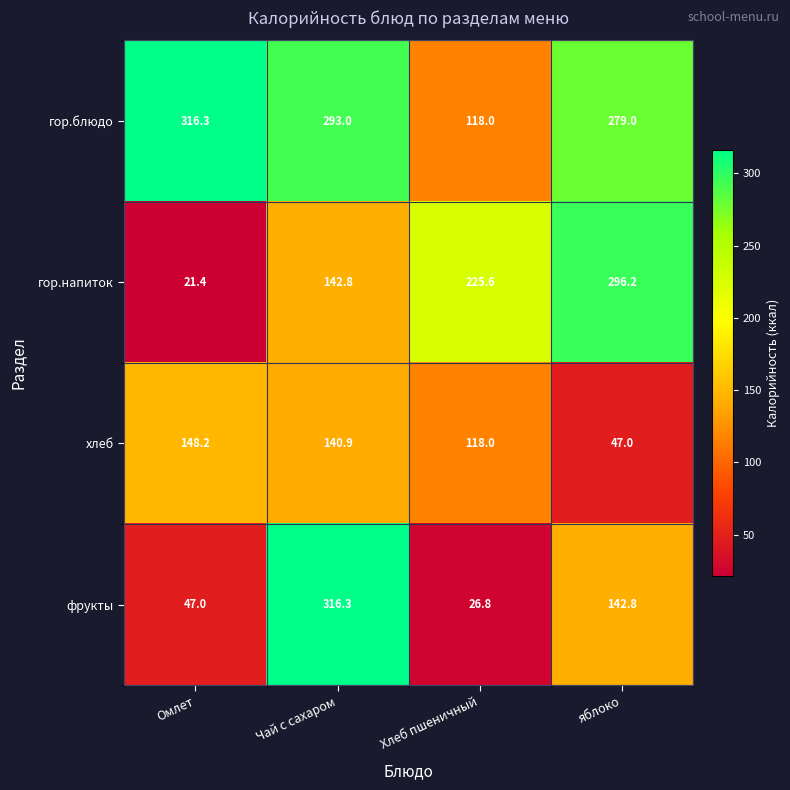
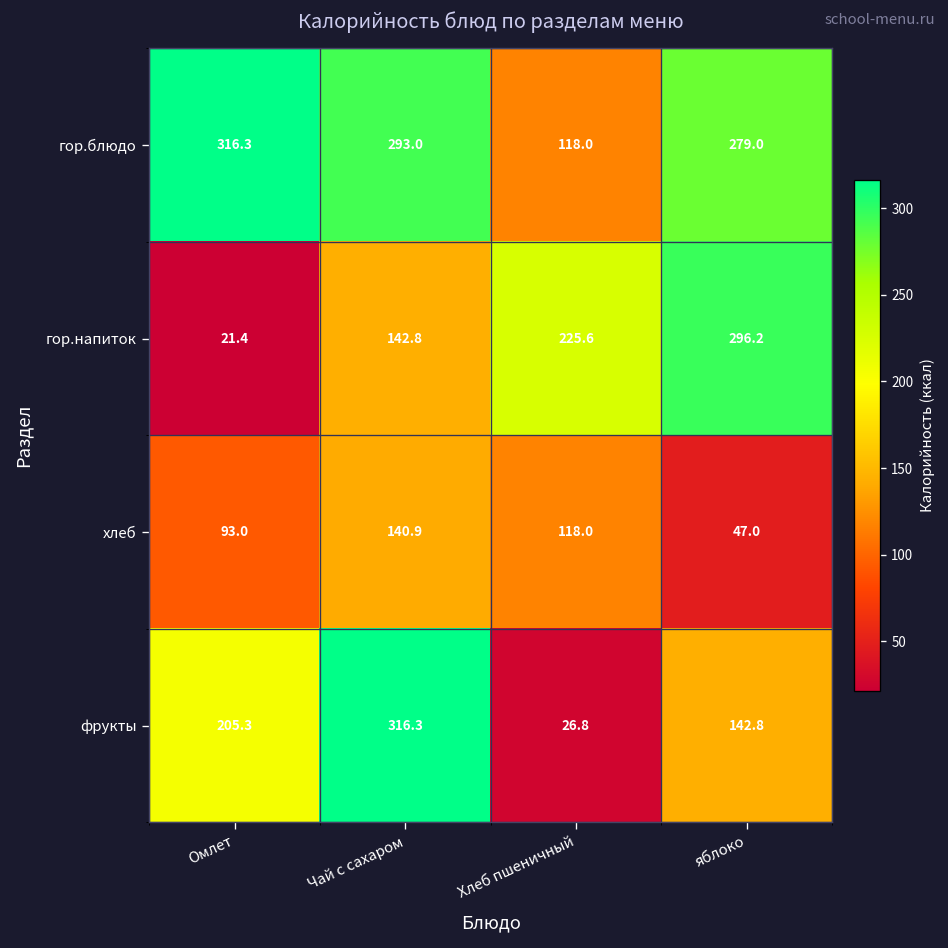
  {
    "гор.блюдо": {
      "Омлет": 316.3,
      "Чай с сахаром": 293.0,
      "Хлеб пшеничный": 118.0,
      "яблоко": 279.0
    },
    "гор.напиток": {
      "Омлет": 21.4,
      "Чай с сахаром": 142.8,
      "Хлеб пшеничный": 225.6,
      "яблоко": 296.2
    },
    "хлеб": {
-     "Омлет": 148.2,
+     "Омлет": 93.0,
      "Чай с сахаром": 140.9,
      "Хлеб пшеничный": 118.0,
      "яблоко": 47.0
    },
    "фрукты": {
-     "Омлет": 47.0,
+     "Омлет": 205.3,
      "Чай с сахаром": 316.3,
      "Хлеб пшеничный": 26.8,
      "яблоко": 142.8
    }
  }
